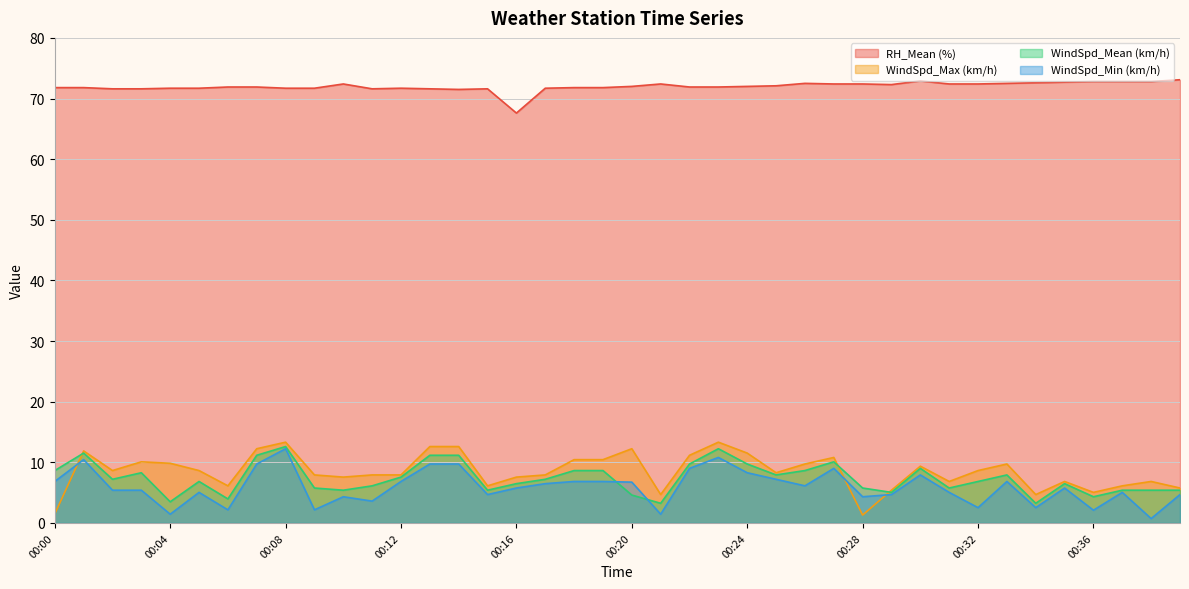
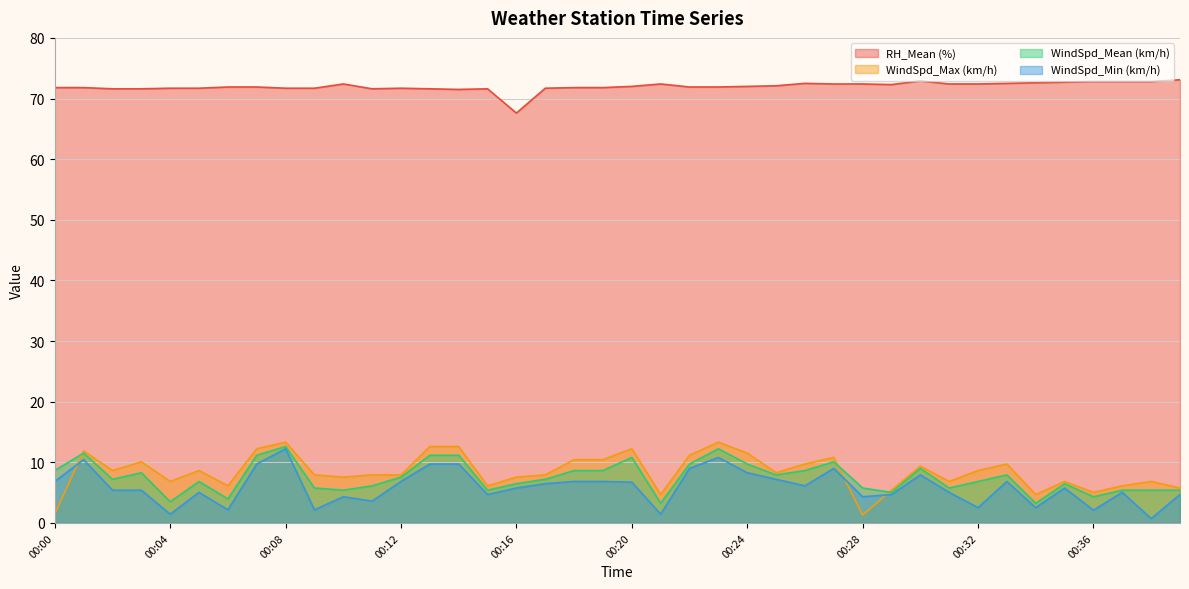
  {
    "RH_Mean (%)": {
      "00:00": 72,
      "00:04": 72,
      "00:08": 72,
      "00:12": 72,
      "00:16": 68,
      "00:20": 72,
      "00:24": 72,
      "00:28": 72,
      "00:32": 72,
      "00:36": 73
    },
    "WindSpd_Max (km/h)": {
      "00:00": 1,
-     "00:04": 10,
+     "00:04": 7,
      "00:08": 13,
      "00:16": 8,
      "00:20": 12,
      "00:24": 12,
      "00:28": 1,
      "00:32": 9,
      "00:36": 5
    },
    "WindSpd_Mean (km/h)": {
      "00:00": 9,
      "00:04": 3,
      "00:16": 6,
-     "00:20": 5,
+     "00:20": 11,
      "00:24": 10,
      "00:28": 6,
      "00:32": 7,
      "00:36": 4
    },
    "WindSpd_Min (km/h)": {
      "00:00": 7,
      "00:04": 1,
      "00:12": 7,
      "00:16": 6,
      "00:20": 7,
      "00:24": 8,
      "00:28": 4,
      "00:32": 3,
      "00:36": 2
    }
  }
